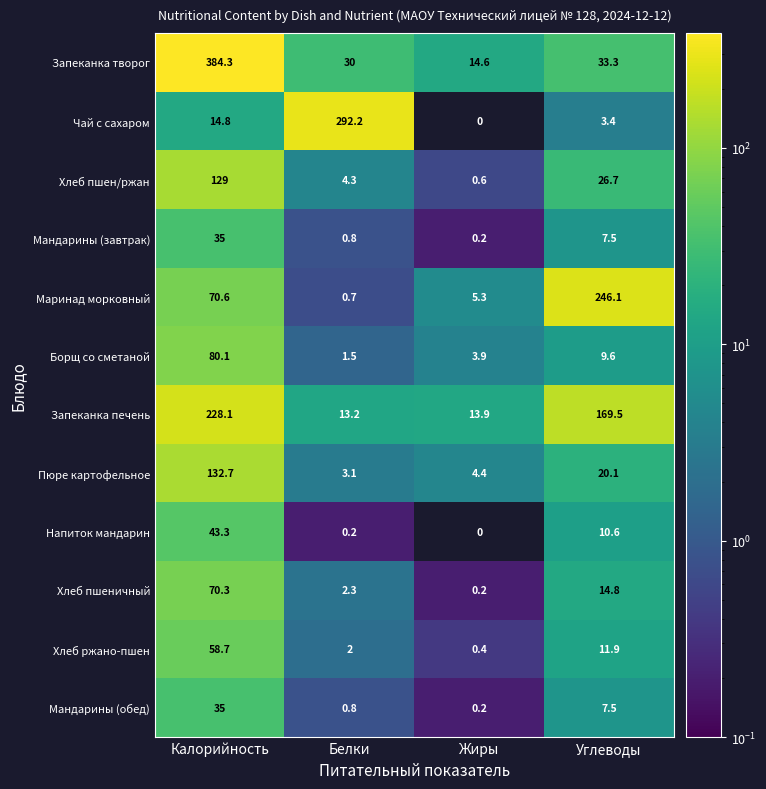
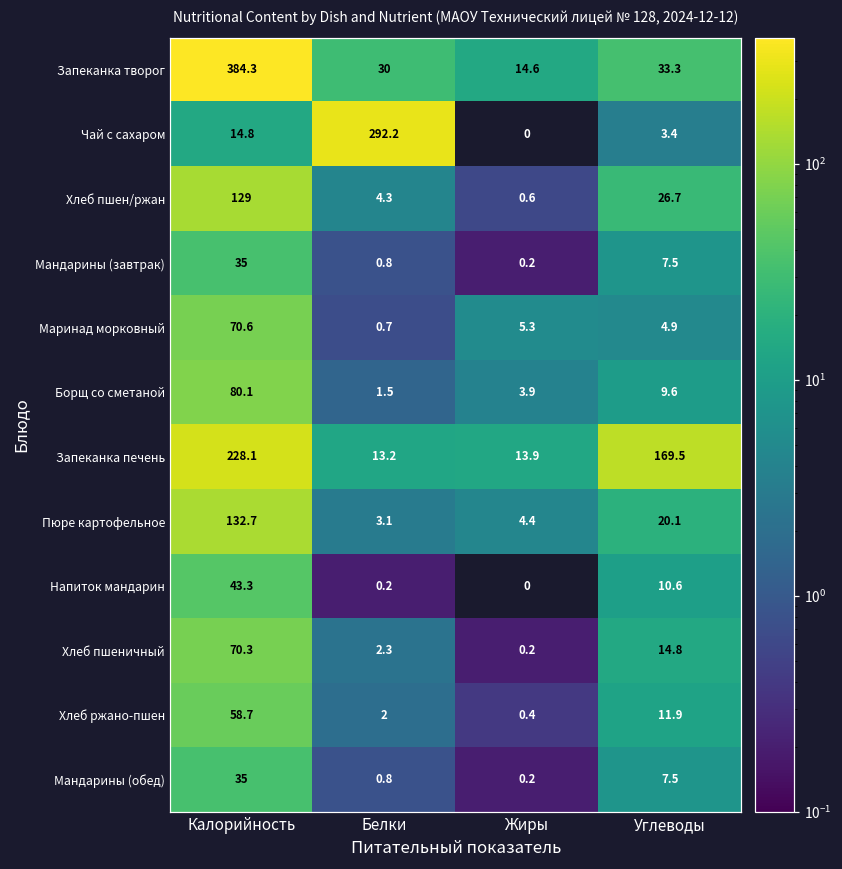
  {
    "Запеканка творог": {
      "Калорийность": 384.3,
      "Белки": 30,
      "Жиры": 14.6,
      "Углеводы": 33.3
    },
    "Чай с сахаром": {
      "Калорийность": 14.8,
      "Белки": 292.2,
      "Жиры": 0,
      "Углеводы": 3.4
    },
    "Хлеб пшен/ржан": {
      "Калорийность": 129,
      "Белки": 4.3,
      "Жиры": 0.6,
      "Углеводы": 26.7
    },
    "Мандарины (завтрак)": {
      "Калорийность": 35,
      "Белки": 0.8,
      "Жиры": 0.2,
      "Углеводы": 7.5
    },
    "Маринад морковный": {
      "Калорийность": 70.6,
      "Белки": 0.7,
      "Жиры": 5.3,
-     "Углеводы": 246.1
+     "Углеводы": 4.9
    },
    "Борщ со сметаной": {
      "Калорийность": 80.1,
      "Белки": 1.5,
      "Жиры": 3.9,
      "Углеводы": 9.6
    },
    "Запеканка печень": {
      "Калорийность": 228.1,
      "Белки": 13.2,
      "Жиры": 13.9,
      "Углеводы": 169.5
    },
    "Пюре картофельное": {
      "Калорийность": 132.7,
      "Белки": 3.1,
      "Жиры": 4.4,
      "Углеводы": 20.1
    },
    "Напиток мандарин": {
      "Калорийность": 43.3,
      "Белки": 0.2,
      "Жиры": 0,
      "Углеводы": 10.6
    },
    "Хлеб пшеничный": {
      "Калорийность": 70.3,
      "Белки": 2.3,
      "Жиры": 0.2,
      "Углеводы": 14.8
    },
    "Хлеб ржано-пшен": {
      "Калорийность": 58.7,
      "Белки": 2,
      "Жиры": 0.4,
      "Углеводы": 11.9
    },
    "Мандарины (обед)": {
      "Калорийность": 35,
      "Белки": 0.8,
      "Жиры": 0.2,
      "Углеводы": 7.5
    }
  }
